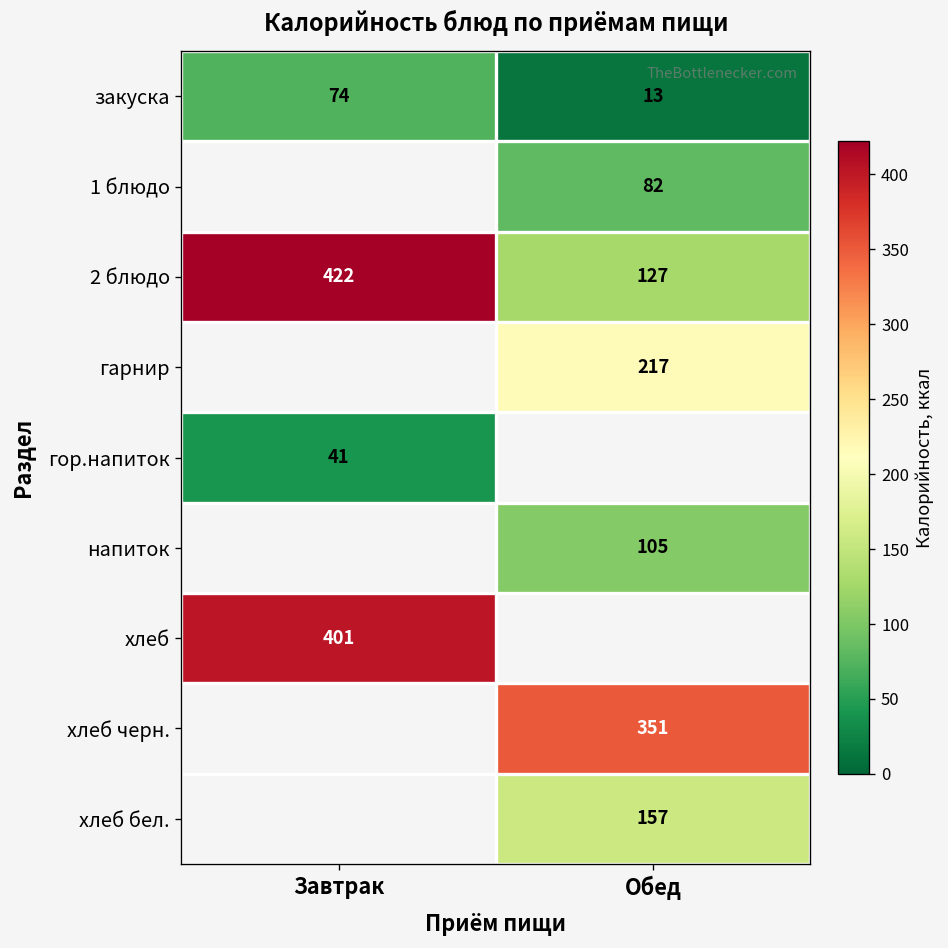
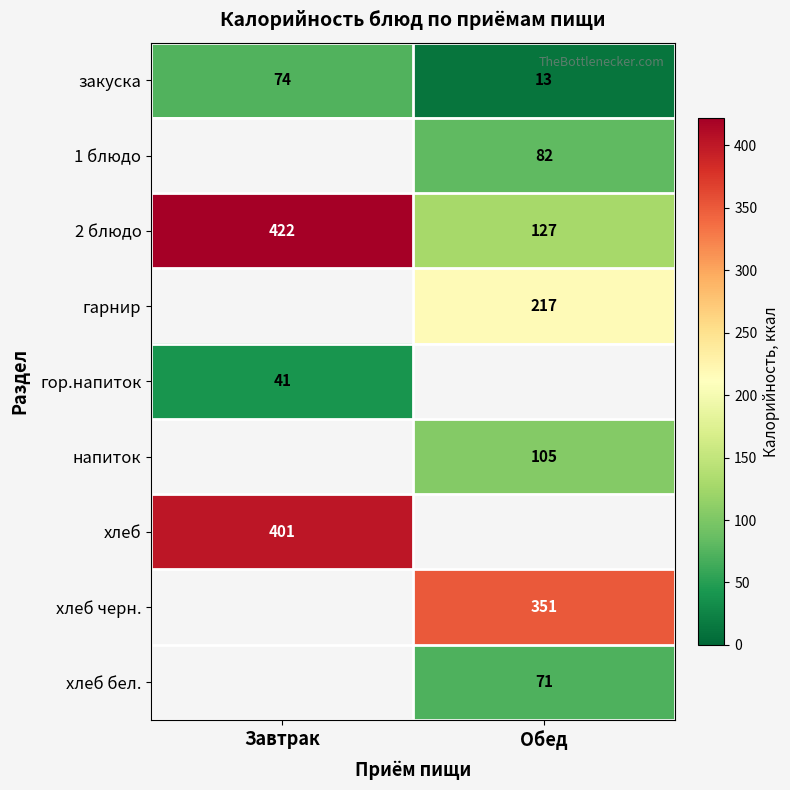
  {
    "закуска": {
      "Завтрак": 74
    },
    "1 блюдо": {
      "Обед": 82
    },
    "2 блюдо": {
      "Завтрак": 422,
      "Обед": 127
    },
    "гарнир": {
      "Обед": 217
    },
    "гор.напиток": {
      "Завтрак": 41
    },
    "напиток": {
      "Обед": 105
    },
    "хлеб": {
      "Завтрак": 401
    },
    "хлеб черн.": {
      "Обед": 351
    },
    "хлеб бел.": {
-     "Обед": 157
+     "Обед": 71
    }
  }
